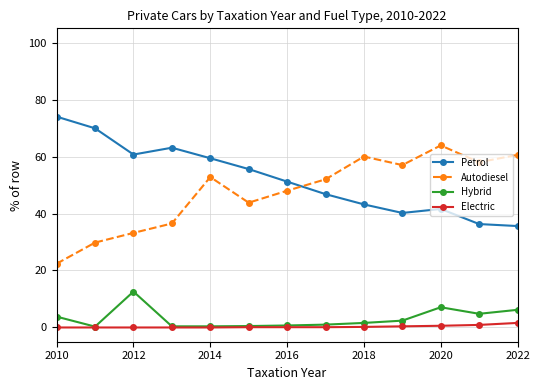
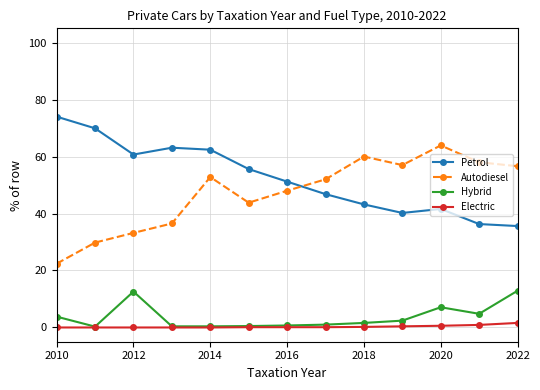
  {
    "Petrol": {
      "2010": 74,
      "2012": 61,
-     "2014": 59,
+     "2014": 62,
      "2016": 51,
      "2018": 43,
      "2022": 36
    },
    "Autodiesel": {
      "2010": 22,
      "2012": 33,
      "2014": 53,
      "2016": 48,
      "2018": 60,
      "2020": 64,
-     "2022": 61
+     "2022": 57
    },
    "Hybrid": {
      "2010": 4,
      "2012": 13,
      "2018": 2,
      "2020": 7,
-     "2022": 6
+     "2022": 13
    },
    "Electric": {
      "2010": 0,
      "2012": 0,
      "2018": 0,
      "2020": 1,
      "2022": 2
    }
  }
